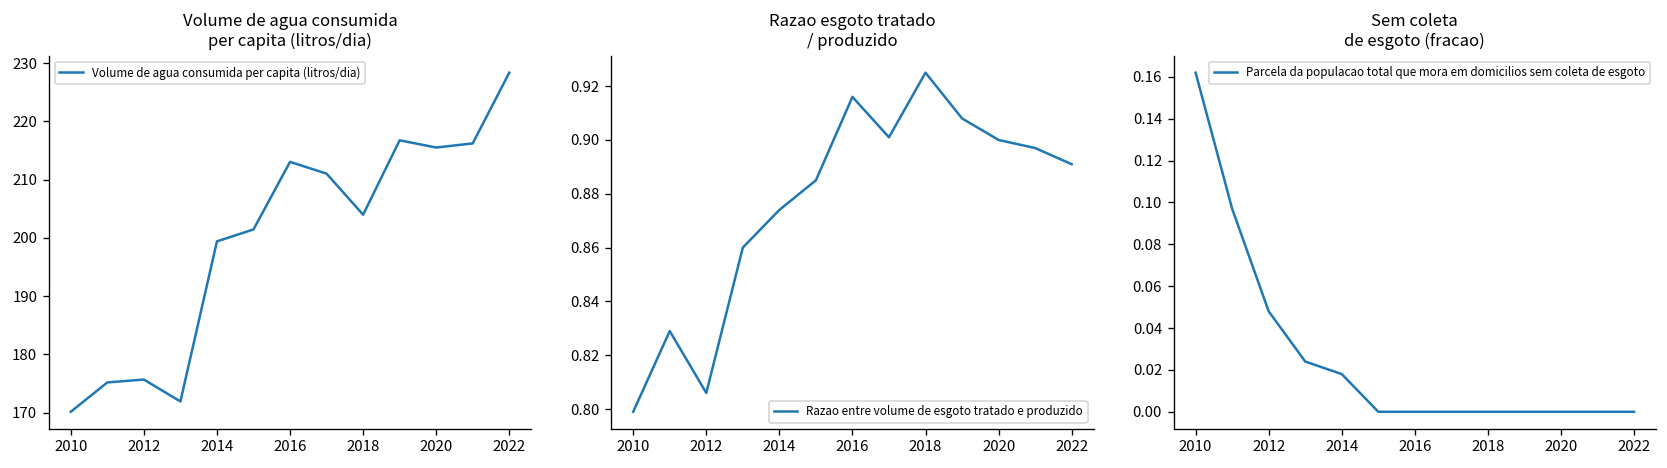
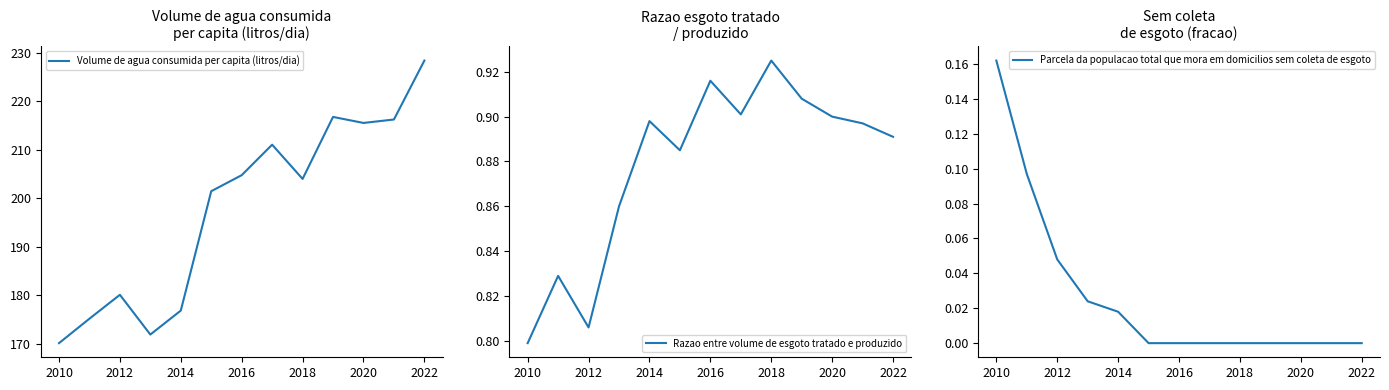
  {
    "Volume de agua consumida per capita (litros/dia)": {
      "2010": 170,
-     "2012": 176,
-     "2014": 199,
-     "2016": 213,
+     "2012": 180,
+     "2014": 177,
+     "2016": 205,
      "2018": 204,
      "2020": 216,
      "2022": 228
    },
    "Razao esgoto tratado / produzido": {
      "2010": 0.799,
      "2012": 0.806,
-     "2014": 0.874,
+     "2014": 0.898,
      "2016": 0.916,
      "2018": 0.925,
      "2020": 0.900,
      "2022": 0.891
    },
    "Sem coleta de esgoto (fracao)": {
      "2010": 0.162,
      "2012": 0.048,
      "2014": 0.018,
      "2016": 0.000,
      "2018": 0.000,
      "2020": 0.000,
      "2022": 0.000
    }
  }
